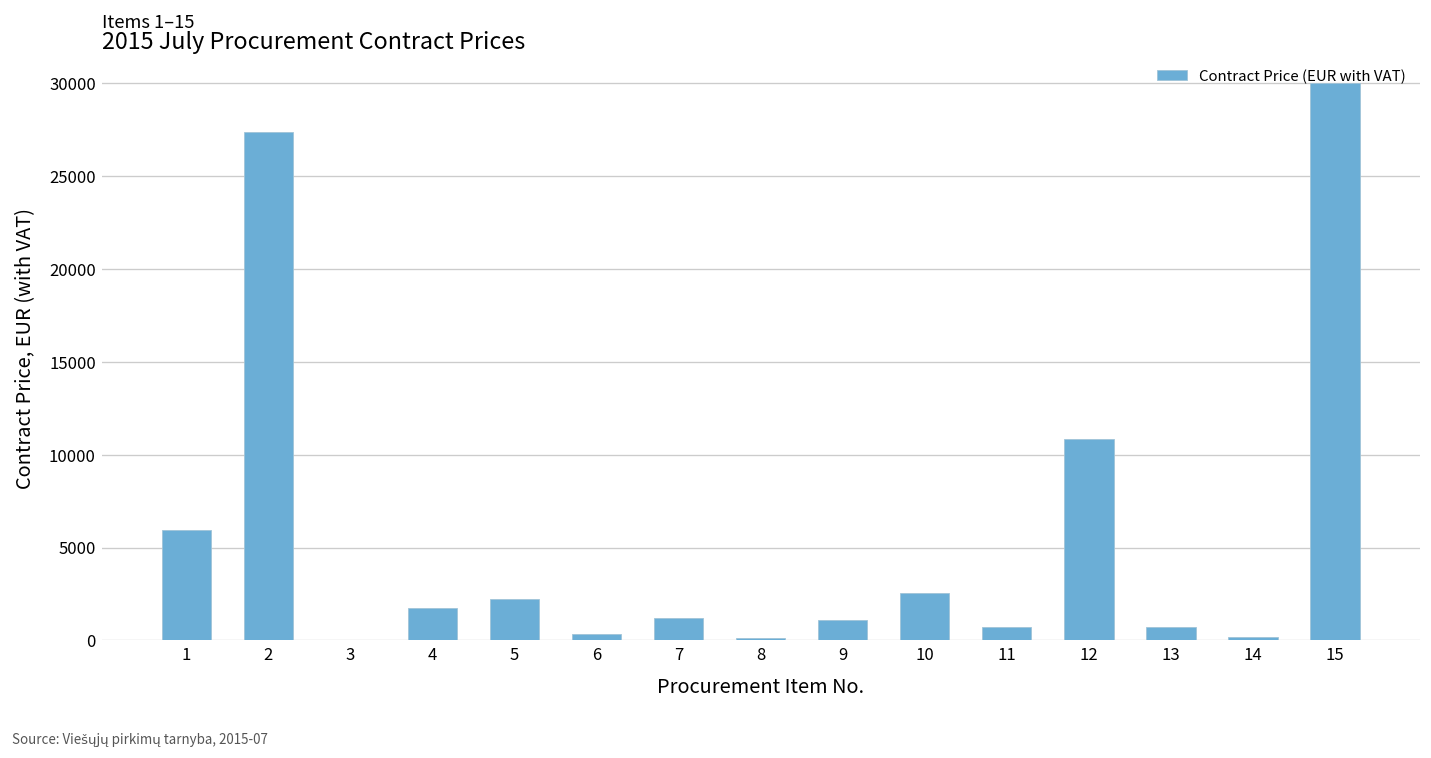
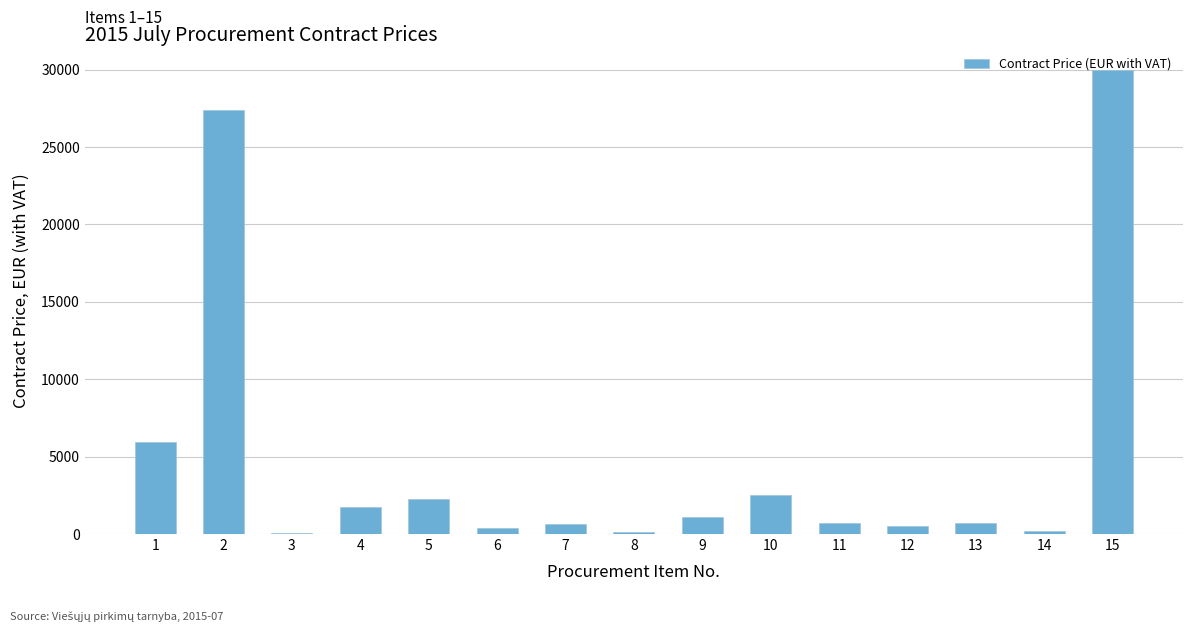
  {
    "1": 5900,
    "2": 27400,
    "4": 1700,
    "5": 2200,
    "6": 400,
-   "7": 1200,
+   "7": 600,
    "9": 1100,
    "10": 2500,
    "11": 700,
-   "12": 10800,
+   "12": 500,
    "13": 700,
    "14": 200,
    "15": 30000
  }
